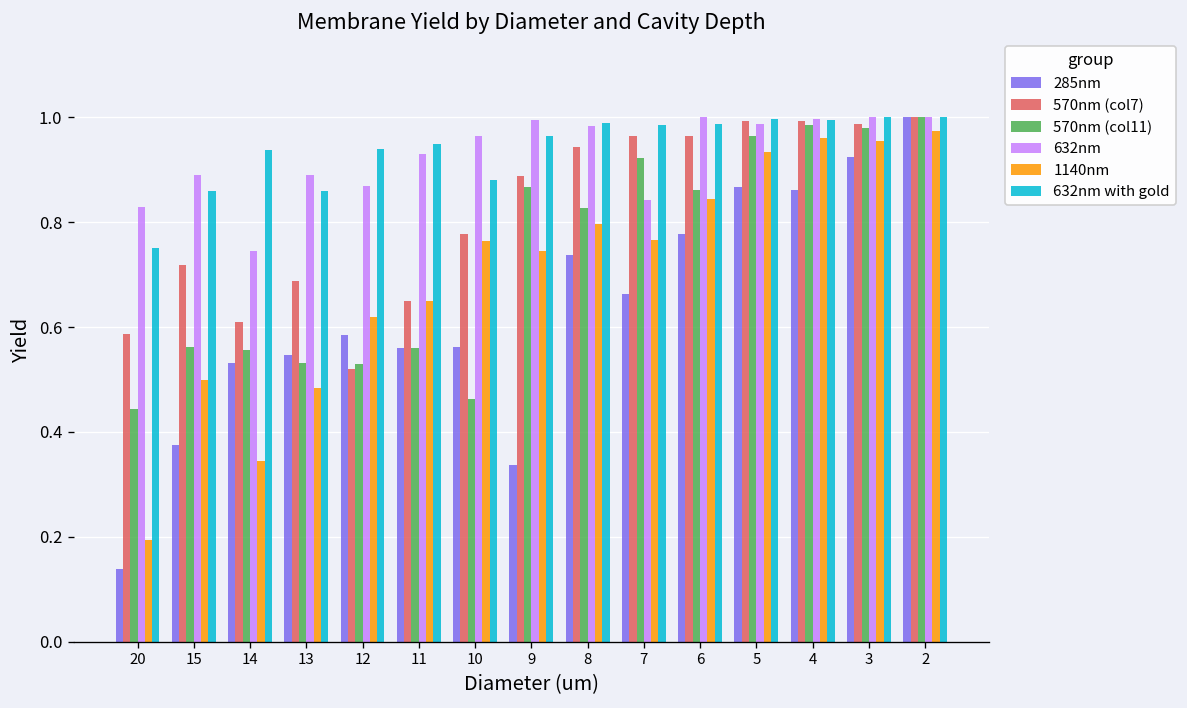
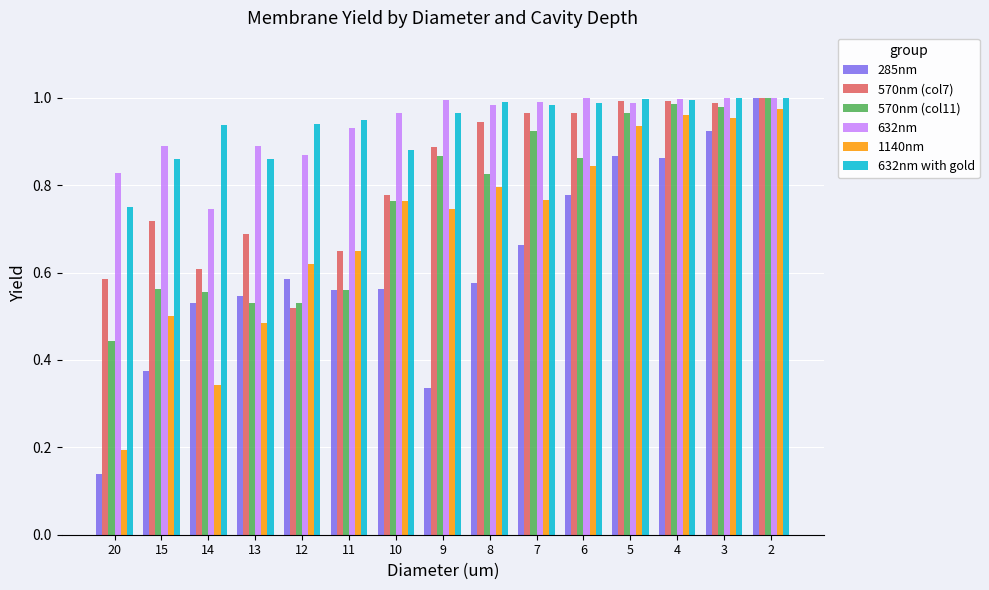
  {
    "285nm": {
      "20": 0.14,
      "15": 0.38,
      "14": 0.53,
      "13": 0.55,
      "12": 0.59,
      "11": 0.56,
      "10": 0.56,
      "9": 0.34,
-     "8": 0.74,
+     "8": 0.58,
      "7": 0.66,
      "6": 0.78,
      "5": 0.87,
      "4": 0.86,
      "3": 0.93,
      "2": 1.00
    },
    "570nm (col7)": {
      "20": 0.59,
      "15": 0.72,
      "14": 0.61,
      "13": 0.69,
      "12": 0.52,
      "11": 0.65,
      "10": 0.78,
      "9": 0.89,
      "8": 0.94,
      "7": 0.96,
      "6": 0.96,
      "5": 0.99,
      "4": 0.99,
      "3": 0.99,
      "2": 1.00
    },
    "570nm (col11)": {
      "20": 0.44,
      "15": 0.56,
      "14": 0.56,
      "13": 0.53,
      "12": 0.53,
      "11": 0.56,
-     "10": 0.46,
+     "10": 0.76,
      "9": 0.87,
      "8": 0.83,
      "7": 0.92,
      "6": 0.86,
      "5": 0.97,
      "4": 0.99,
      "3": 0.98,
      "2": 1.00
    },
    "632nm": {
      "20": 0.83,
      "15": 0.89,
      "14": 0.75,
      "13": 0.89,
      "12": 0.87,
      "11": 0.93,
      "10": 0.97,
      "9": 0.99,
      "8": 0.98,
-     "7": 0.84,
+     "7": 0.99,
      "6": 1.00,
      "5": 0.99,
      "4": 1.00,
      "3": 1.00,
      "2": 1.00
    },
    "1140nm": {
      "20": 0.19,
      "15": 0.50,
      "14": 0.34,
      "13": 0.48,
      "12": 0.62,
      "11": 0.65,
      "10": 0.76,
      "9": 0.74,
      "8": 0.80,
      "7": 0.77,
      "6": 0.84,
      "5": 0.94,
      "4": 0.96,
      "3": 0.96,
      "2": 0.98
    },
    "632nm with gold": {
      "20": 0.75,
      "15": 0.86,
      "14": 0.94,
      "13": 0.86,
      "12": 0.94,
      "11": 0.95,
      "10": 0.88,
      "9": 0.96,
      "8": 0.99,
      "7": 0.98,
      "6": 0.99,
      "5": 1.00,
      "4": 1.00,
      "3": 1.00,
      "2": 1.00
    }
  }
